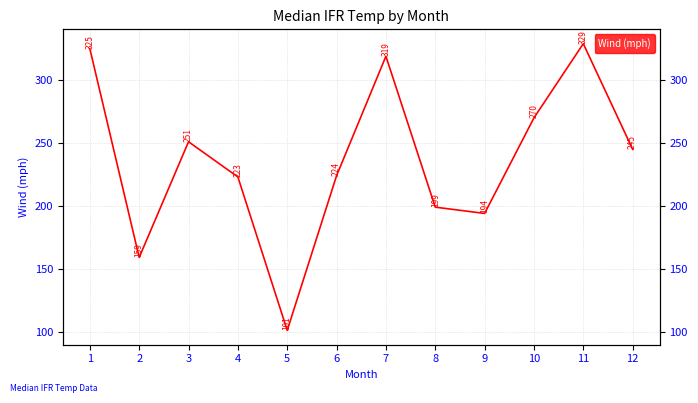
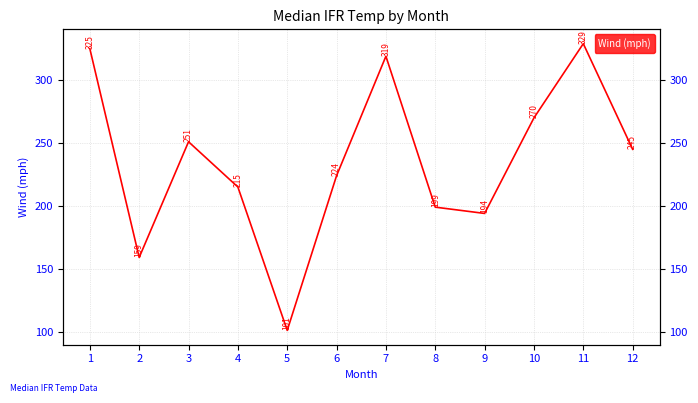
  {
    "1": 325,
    "2": 159,
    "3": 251,
-   "4": 223,
+   "4": 215,
    "5": 101,
    "6": 224,
    "7": 319,
    "8": 199,
    "9": 194,
    "10": 270,
    "11": 329,
    "12": 245
  }
